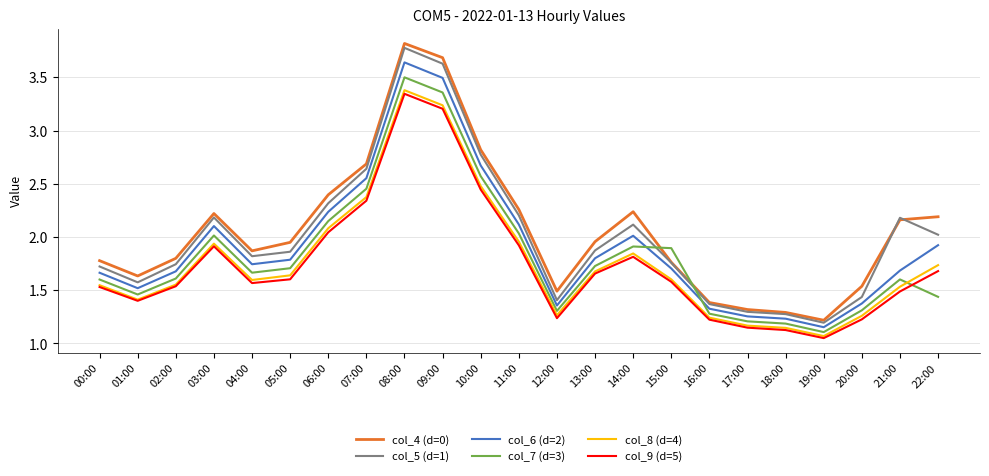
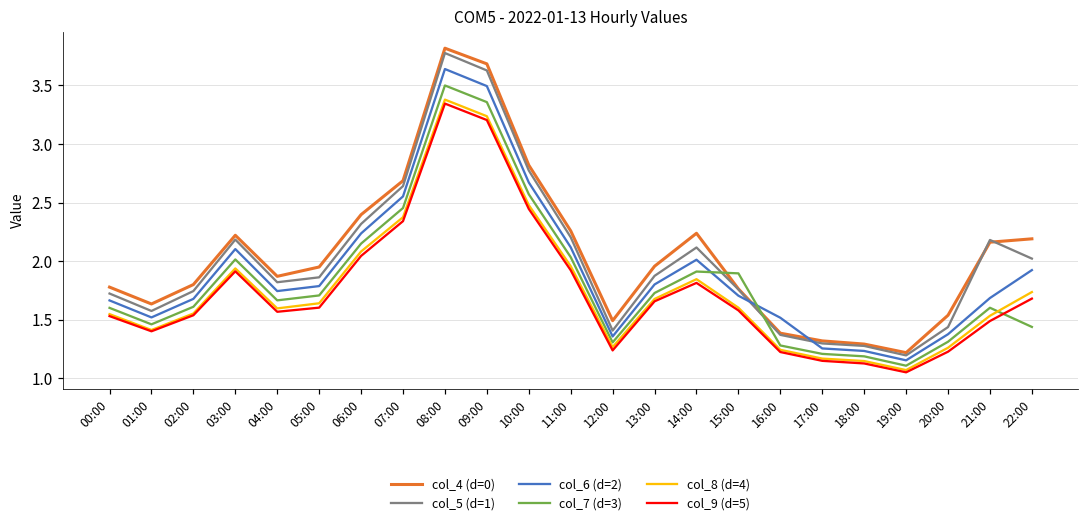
  {
    "col_4 (d=0)": {
      "00:00": 1.78,
      "01:00": 1.63,
      "02:00": 1.80,
      "03:00": 2.22,
      "04:00": 1.87,
      "05:00": 1.95,
      "06:00": 2.40,
      "07:00": 2.69,
      "08:00": 3.82,
      "09:00": 3.68,
      "10:00": 2.82,
      "11:00": 2.26,
      "12:00": 1.49,
      "13:00": 1.96,
      "14:00": 2.24,
      "20:00": 1.54,
      "22:00": 2.19
    },
    "col_5 (d=1)": {
      "00:00": 1.72,
      "01:00": 1.57,
      "02:00": 1.74,
      "03:00": 2.18,
      "04:00": 1.82,
      "05:00": 1.86,
      "06:00": 2.32,
      "07:00": 2.64,
      "08:00": 3.78,
      "09:00": 3.63,
      "10:00": 2.77,
      "11:00": 2.20,
      "12:00": 1.41,
      "13:00": 1.87,
      "14:00": 2.12,
      "20:00": 1.44,
      "22:00": 2.02
    },
    "col_6 (d=2)": {
      "00:00": 1.66,
      "01:00": 1.52,
      "02:00": 1.68,
      "03:00": 2.10,
      "04:00": 1.74,
      "05:00": 1.79,
      "06:00": 2.24,
      "07:00": 2.55,
      "08:00": 3.64,
      "09:00": 3.49,
      "10:00": 2.67,
      "11:00": 2.12,
      "12:00": 1.36,
      "13:00": 1.80,
      "14:00": 2.01,
      "15:00": 1.70,
-     "16:00": 1.33,
+     "16:00": 1.52,
      "17:00": 1.25,
      "18:00": 1.23,
      "19:00": 1.15,
      "20:00": 1.38,
      "21:00": 1.68,
      "22:00": 1.92
    },
    "col_7 (d=3)": {
      "00:00": 1.60,
      "01:00": 1.46,
      "02:00": 1.61,
      "03:00": 2.01,
      "04:00": 1.66,
      "05:00": 1.71,
      "06:00": 2.15,
      "07:00": 2.45,
      "08:00": 3.50,
      "09:00": 3.36,
      "10:00": 2.57,
      "11:00": 2.03,
      "12:00": 1.31,
      "13:00": 1.73,
      "14:00": 1.91,
      "15:00": 1.90,
      "16:00": 1.28,
      "17:00": 1.21,
      "18:00": 1.19,
      "19:00": 1.11,
      "20:00": 1.31,
      "21:00": 1.60,
      "22:00": 1.44
    },
    "col_8 (d=4)": {
      "03:00": 1.94,
      "04:00": 1.60,
      "05:00": 1.64,
      "06:00": 2.08,
      "07:00": 2.37,
      "08:00": 3.38,
      "09:00": 3.24,
      "10:00": 2.48,
      "11:00": 1.96,
      "12:00": 1.27,
      "14:00": 1.85,
      "20:00": 1.26,
      "21:00": 1.53,
      "22:00": 1.74
    },
    "col_9 (d=5)": {
      "03:00": 1.91,
      "04:00": 1.57,
      "05:00": 1.60,
      "06:00": 2.04,
      "07:00": 2.34,
      "08:00": 3.35,
      "09:00": 3.20,
      "10:00": 2.45,
      "11:00": 1.92,
      "12:00": 1.24,
      "14:00": 1.81,
      "20:00": 1.23,
      "21:00": 1.49,
      "22:00": 1.68
    }
  }
